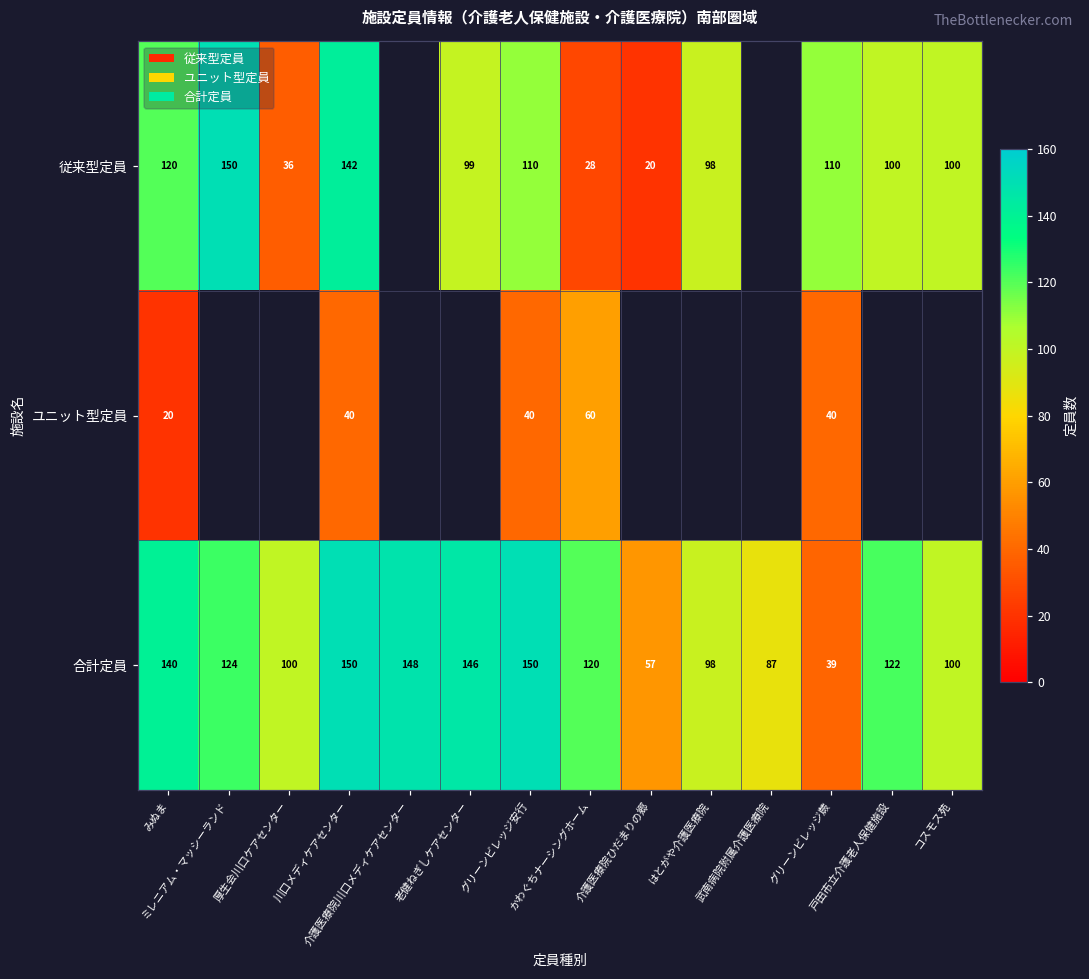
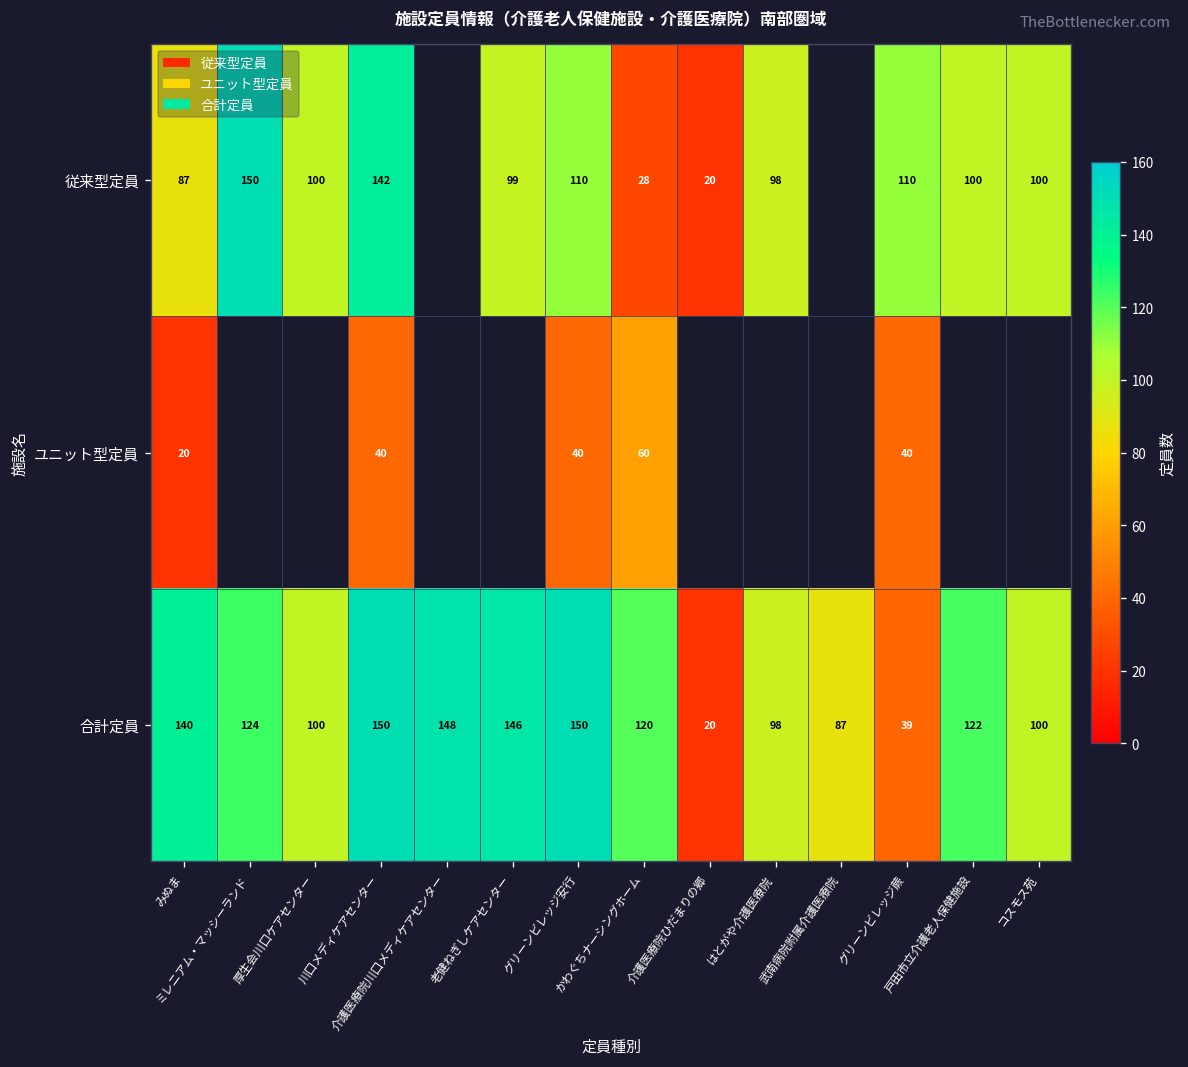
  {
    "従来型定員": {
-     "みぬま": 120,
+     "みぬま": 87,
      "ミレニアム・マッシーランド": 150,
-     "厚生会川口ケアセンター": 36,
+     "厚生会川口ケアセンター": 100,
      "川口メディケアセンター": 142,
      "老健ねぎしケアセンター": 99,
      "グリーンビレッジ安行": 110,
      "かわぐちナーシングホーム": 28,
      "介護医療院ひだまりの郷": 20,
      "はとがや介護医療院": 98,
      "グリーンビレッジ蕨": 110,
      "戸田市立介護老人保健施設": 100,
      "コスモス苑": 100
    },
    "ユニット型定員": {
      "みぬま": 20,
      "川口メディケアセンター": 40,
      "グリーンビレッジ安行": 40,
      "かわぐちナーシングホーム": 60,
      "グリーンビレッジ蕨": 40
    },
    "合計定員": {
      "みぬま": 140,
      "ミレニアム・マッシーランド": 124,
      "厚生会川口ケアセンター": 100,
      "川口メディケアセンター": 150,
      "介護医療院川口メディケアセンター": 148,
      "老健ねぎしケアセンター": 146,
      "グリーンビレッジ安行": 150,
      "かわぐちナーシングホーム": 120,
-     "介護医療院ひだまりの郷": 57,
+     "介護医療院ひだまりの郷": 20,
      "はとがや介護医療院": 98,
      "武南病院附属介護医療院": 87,
      "グリーンビレッジ蕨": 39,
      "戸田市立介護老人保健施設": 122,
      "コスモス苑": 100
    }
  }
